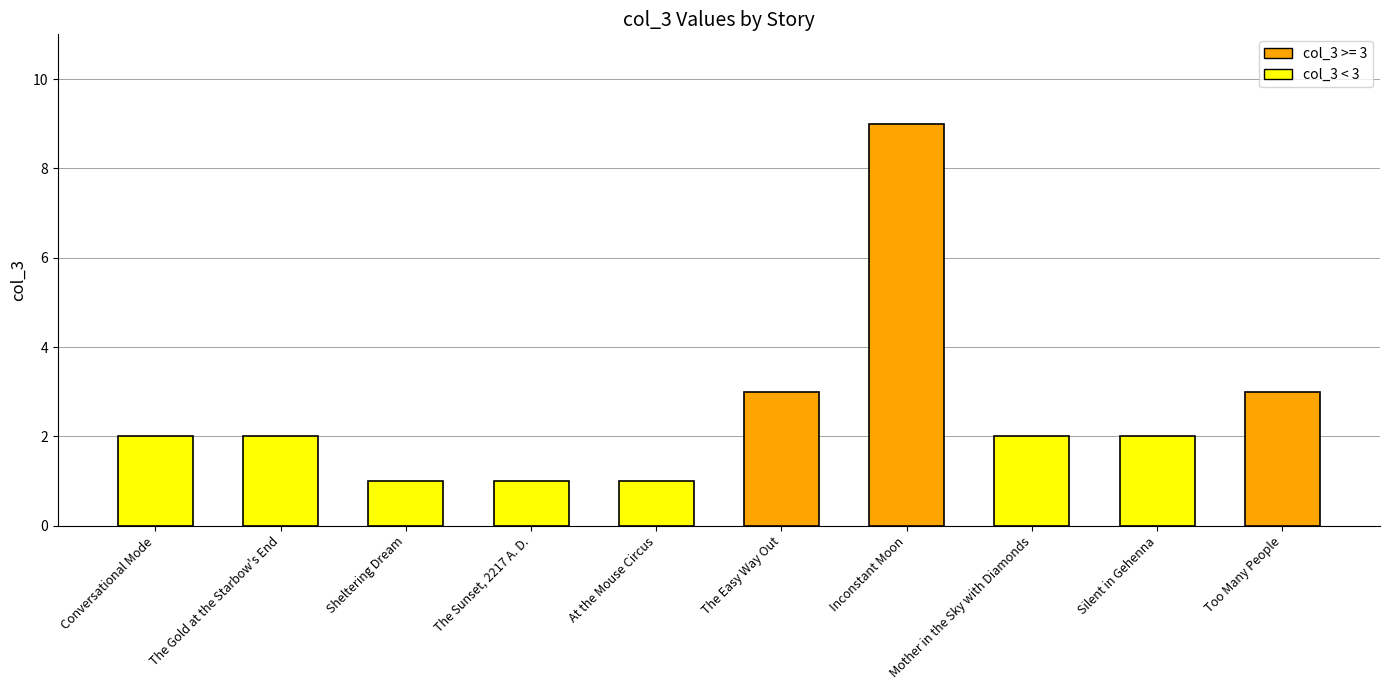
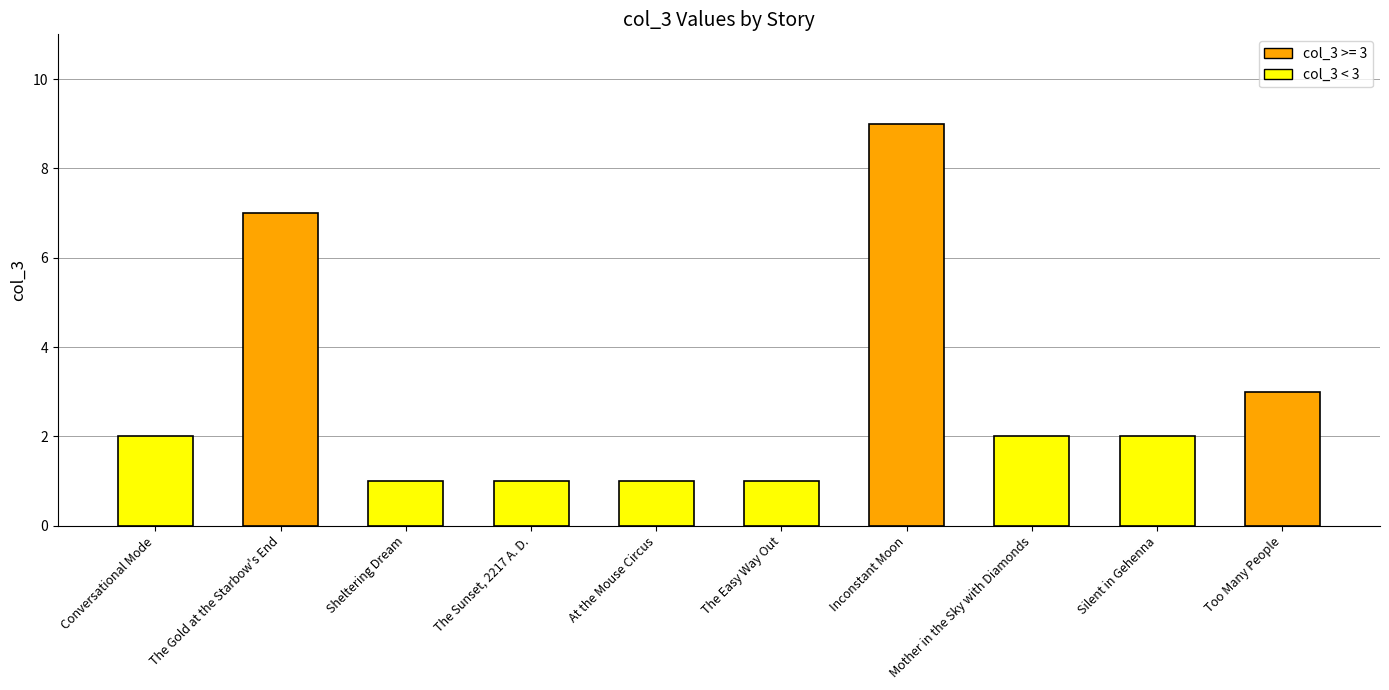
  {
    "Conversational Mode": 2,
-   "The Gold at the Starbow's End": 2,
+   "The Gold at the Starbow's End": 7,
    "Sheltering Dream": 1,
    "The Sunset, 2217 A. D.": 1,
    "At the Mouse Circus": 1,
-   "The Easy Way Out": 3,
+   "The Easy Way Out": 1,
    "Inconstant Moon": 9,
    "Mother in the Sky with Diamonds": 2,
    "Silent in Gehenna": 2,
    "Too Many People": 3
  }
